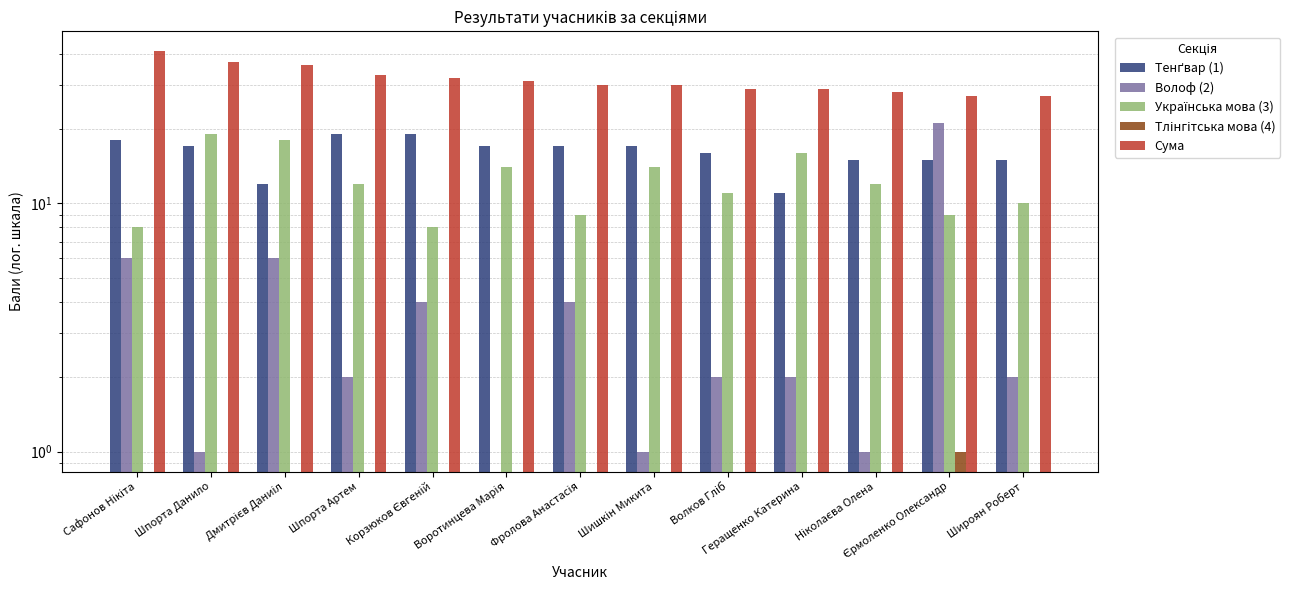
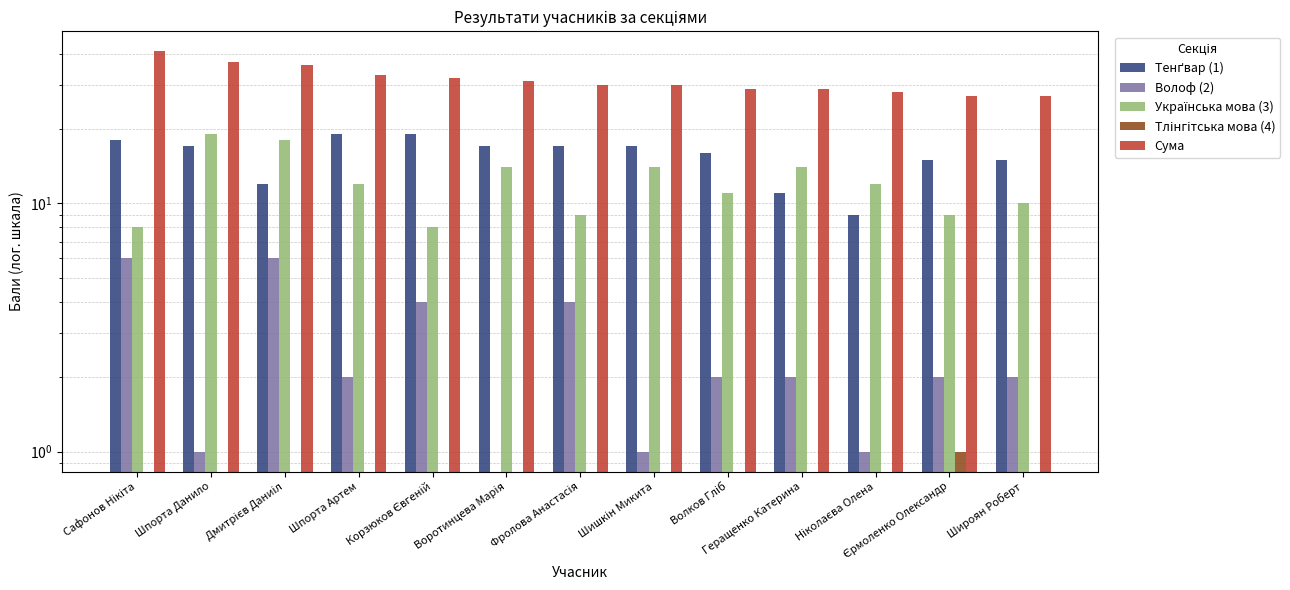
  {
    "Тенґвар (1)": {
      "Сафонов Нікіта": 18,
      "Шпорта Данило": 17,
      "Дмитрієв Даниіл": 12,
      "Шпорта Артем": 19,
      "Корзюков Євгеній": 19,
      "Воротинцева Марія": 17,
      "Фролова Анастасія": 17,
      "Шишкін Микита": 17,
      "Волков Гліб": 16,
      "Геращенко Катерина": 11,
-     "Ніколаєва Олена": 15,
+     "Ніколаєва Олена": 9,
      "Єрмоленко Олександр": 15,
      "Широян Роберт": 15
    },
    "Волоф (2)": {
      "Сафонов Нікіта": 6,
      "Шпорта Данило": 1,
      "Дмитрієв Даниіл": 6,
      "Шпорта Артем": 2,
      "Корзюков Євгеній": 4,
      "Фролова Анастасія": 4,
      "Шишкін Микита": 1,
      "Волков Гліб": 2,
      "Геращенко Катерина": 2,
      "Ніколаєва Олена": 1,
-     "Єрмоленко Олександр": 21,
+     "Єрмоленко Олександр": 2,
      "Широян Роберт": 2
    },
    "Українська мова (3)": {
      "Сафонов Нікіта": 8,
      "Шпорта Данило": 19,
      "Дмитрієв Даниіл": 18,
      "Шпорта Артем": 12,
      "Корзюков Євгеній": 8,
      "Воротинцева Марія": 14,
      "Фролова Анастасія": 9,
      "Шишкін Микита": 14,
      "Волков Гліб": 11,
-     "Геращенко Катерина": 16,
+     "Геращенко Катерина": 14,
      "Ніколаєва Олена": 12,
      "Єрмоленко Олександр": 9,
      "Широян Роберт": 10
    }
  }
